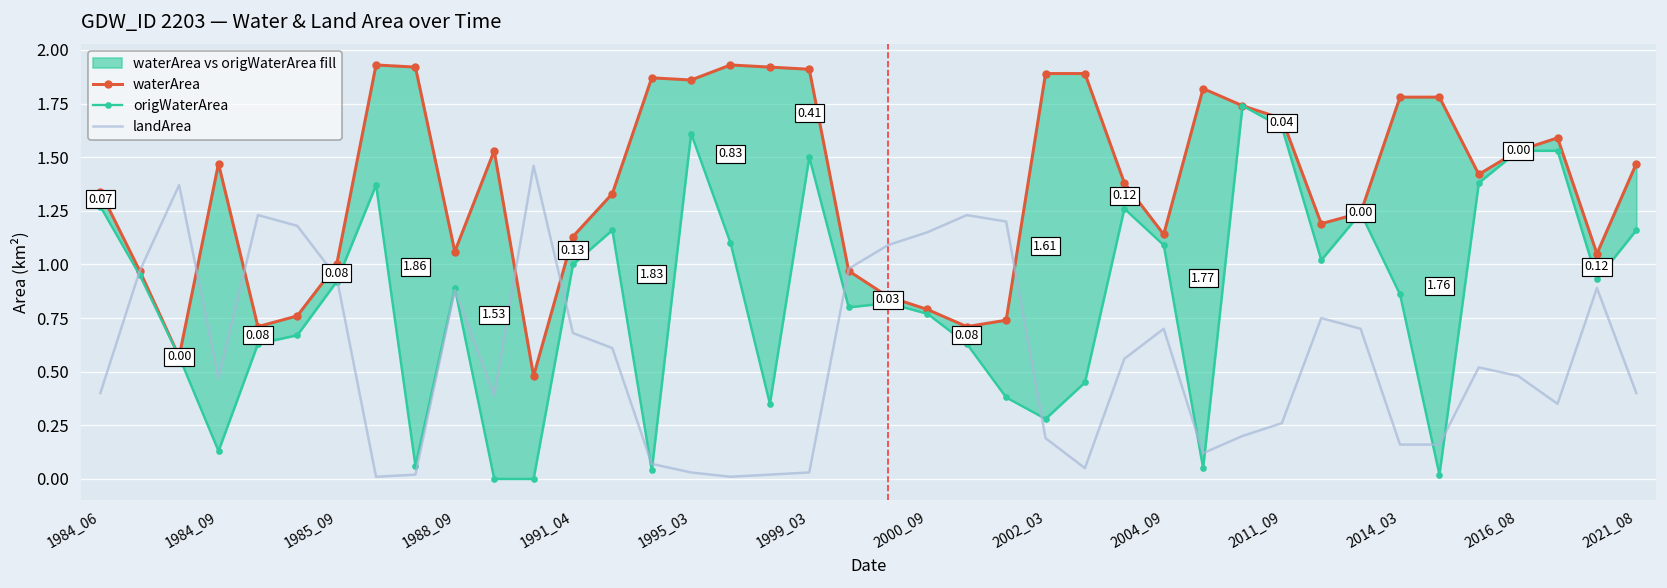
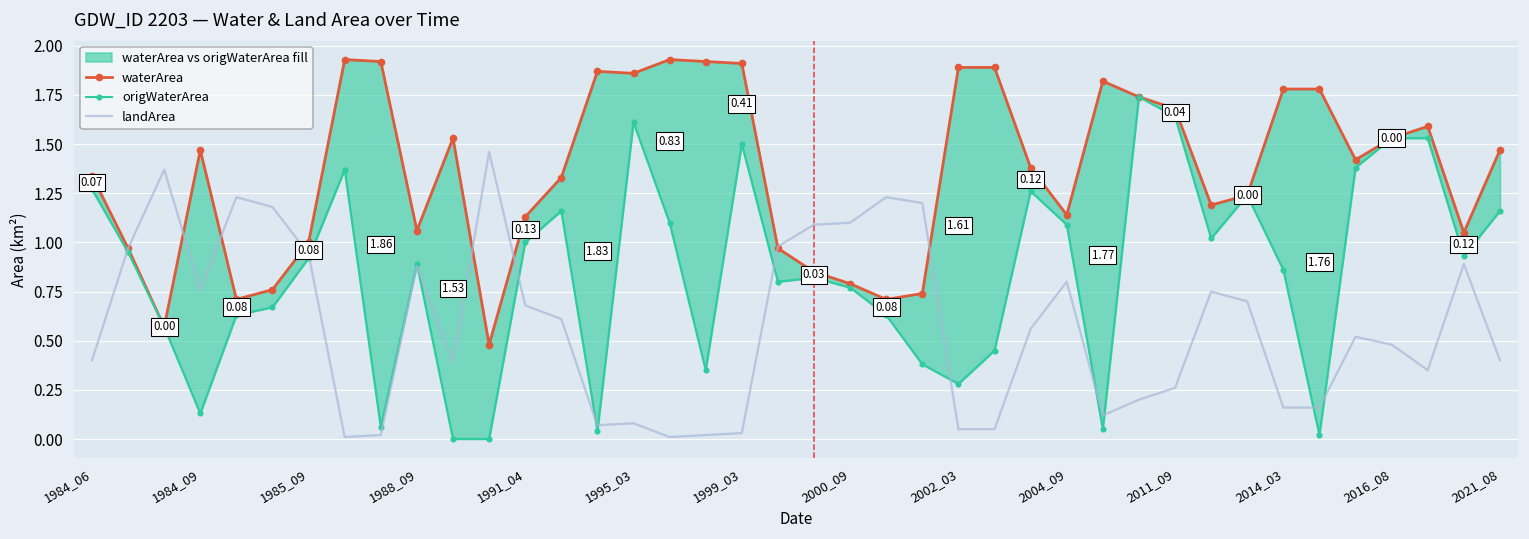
  {
    "landArea": {
      "1984_06": 0.40,
-     "1984_09": 0.47,
+     "1984_09": 0.76,
      "1991_04": 0.68,
-     "1995_03": 0.03,
+     "1995_03": 0.08,
      "1999_03": 0.03,
-     "2000_09": 1.15,
-     "2002_03": 0.19,
-     "2004_09": 0.7,
+     "2000_09": 1.10,
+     "2002_03": 0.05,
+     "2004_09": 0.8,
      "2011_09": 0.26,
      "2014_03": 0.16,
      "2016_08": 0.48,
      "2021_08": 0.40
    }
  }
